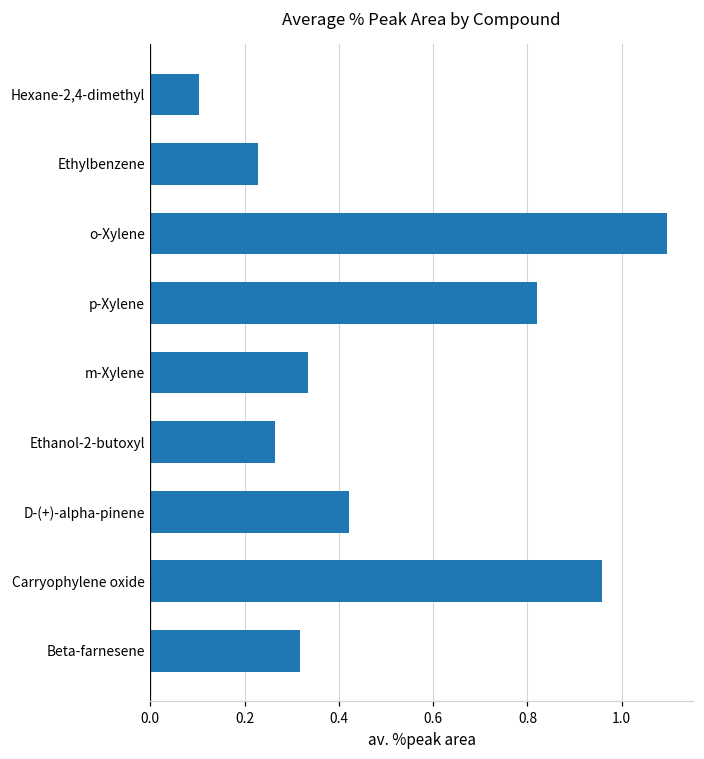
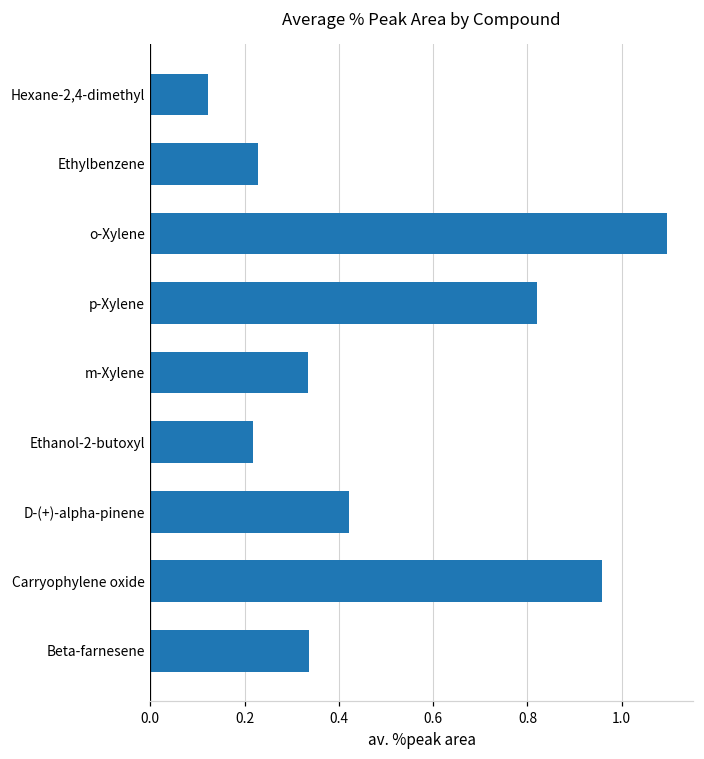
  {
-   "Hexane-2,4-dimethyl": 0.10,
+   "Hexane-2,4-dimethyl": 0.12,
    "Ethylbenzene": 0.23,
    "o-Xylene": 1.10,
    "p-Xylene": 0.82,
    "m-Xylene": 0.33,
-   "Ethanol-2-butoxyl": 0.26,
+   "Ethanol-2-butoxyl": 0.22,
    "D-(+)-alpha-pinene": 0.42,
    "Carryophylene oxide": 0.96,
-   "Beta-farnesene": 0.32
+   "Beta-farnesene": 0.34
  }
